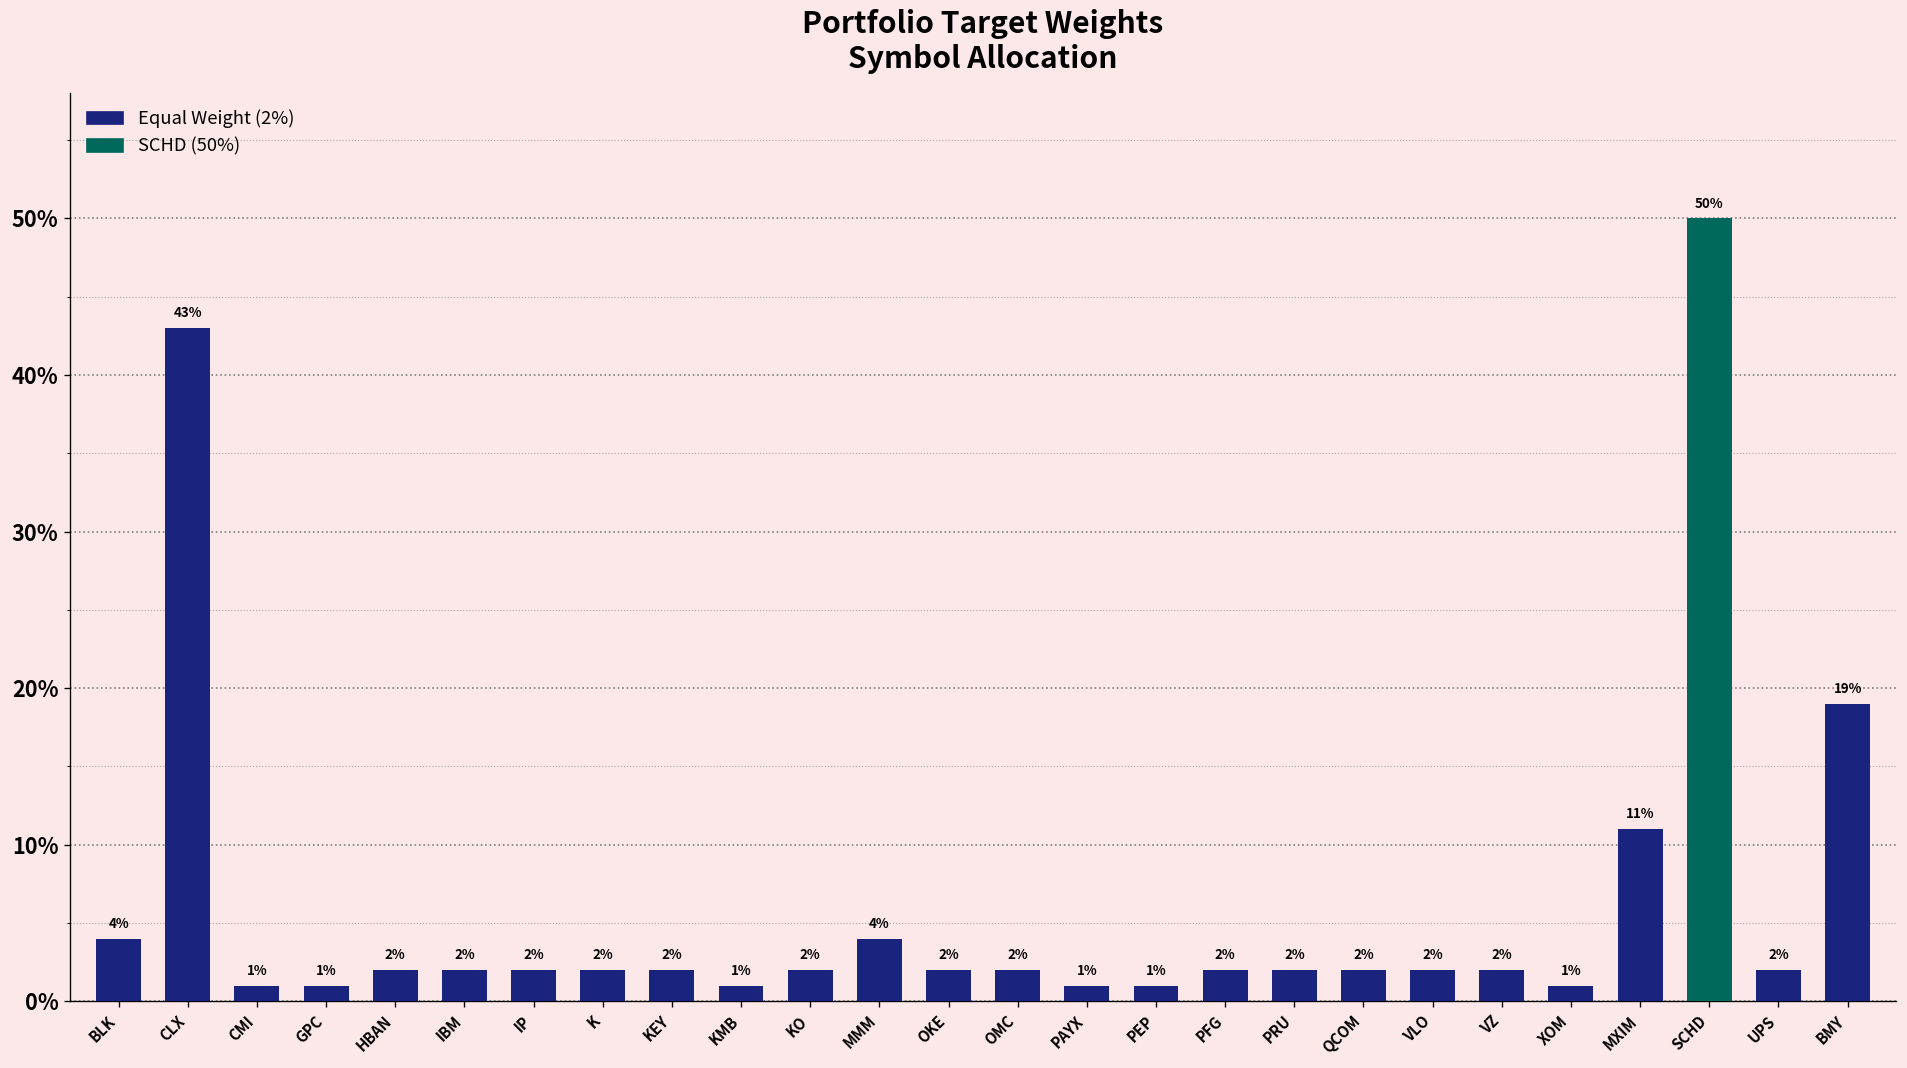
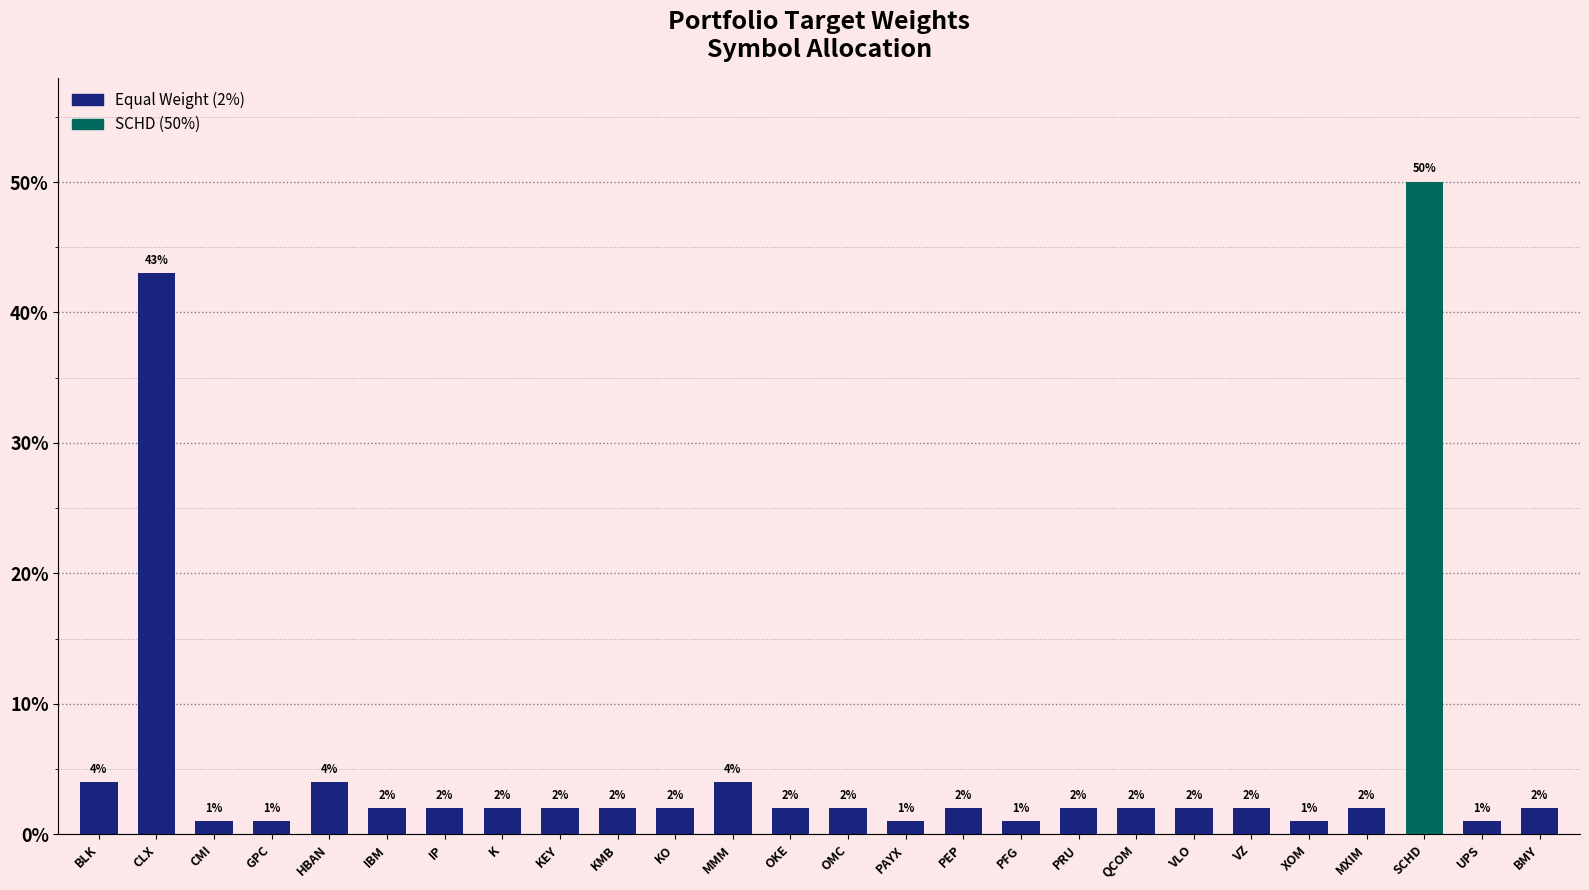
  {
    "BLK": "4%",
    "CLX": "43%",
    "CMI": "1%",
    "GPC": "1%",
-   "HBAN": "2%",
+   "HBAN": "4%",
    "IBM": "2%",
    "IP": "2%",
    "K": "2%",
    "KEY": "2%",
-   "KMB": "1%",
+   "KMB": "2%",
    "KO": "2%",
    "MMM": "4%",
    "OKE": "2%",
    "OMC": "2%",
    "PAYX": "1%",
-   "PEP": "1%",
-   "PFG": "2%",
+   "PEP": "2%",
+   "PFG": "1%",
    "PRU": "2%",
    "QCOM": "2%",
    "VLO": "2%",
    "VZ": "2%",
    "XOM": "1%",
-   "MXIM": "11%",
+   "MXIM": "2%",
    "SCHD": "50%",
-   "UPS": "2%",
-   "BMY": "19%"
+   "UPS": "1%",
+   "BMY": "2%"
  }
